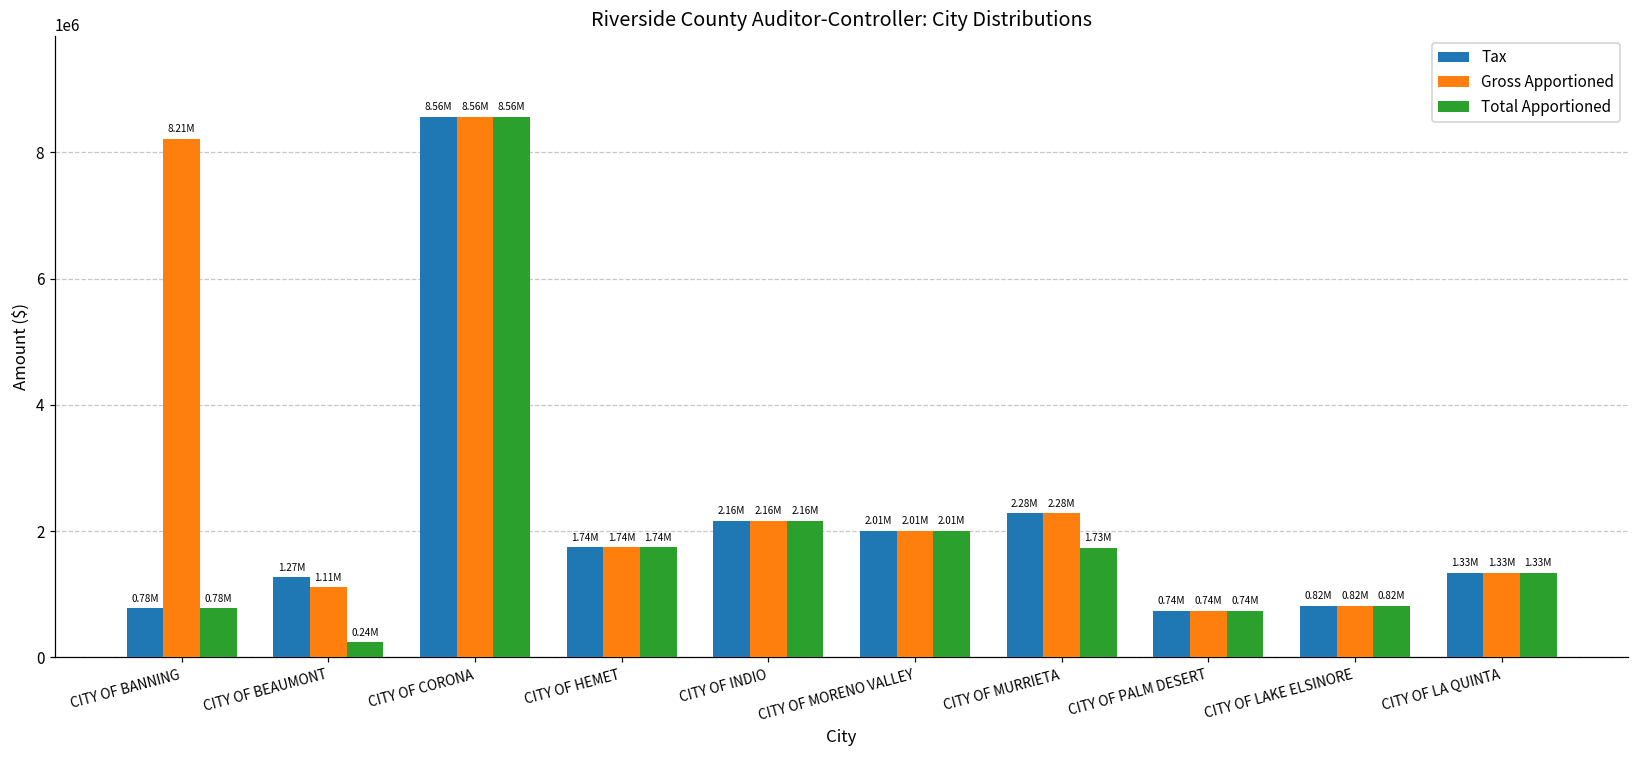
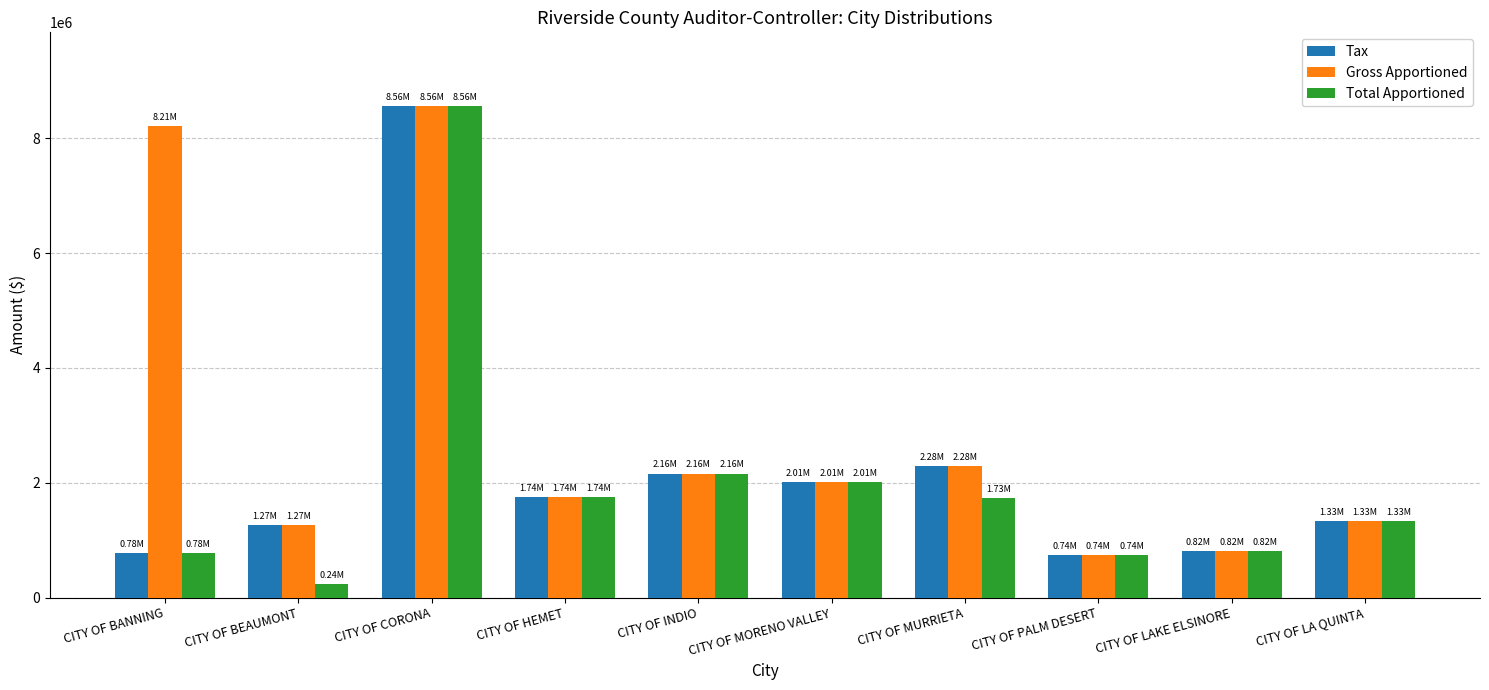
  {
    "Tax": {
      "CITY OF BANNING": "0.78M",
      "CITY OF BEAUMONT": "1.27M",
      "CITY OF CORONA": "8.56M",
      "CITY OF HEMET": "1.74M",
      "CITY OF INDIO": "2.16M",
      "CITY OF MORENO VALLEY": "2.01M",
      "CITY OF MURRIETA": "2.28M",
      "CITY OF PALM DESERT": "0.74M",
      "CITY OF LAKE ELSINORE": "0.82M",
      "CITY OF LA QUINTA": "1.33M"
    },
    "Gross Apportioned": {
      "CITY OF BANNING": "8.21M",
-     "CITY OF BEAUMONT": "1.11M",
+     "CITY OF BEAUMONT": "1.27M",
      "CITY OF CORONA": "8.56M",
      "CITY OF HEMET": "1.74M",
      "CITY OF INDIO": "2.16M",
      "CITY OF MORENO VALLEY": "2.01M",
      "CITY OF MURRIETA": "2.28M",
      "CITY OF PALM DESERT": "0.74M",
      "CITY OF LAKE ELSINORE": "0.82M",
      "CITY OF LA QUINTA": "1.33M"
    },
    "Total Apportioned": {
      "CITY OF BANNING": "0.78M",
      "CITY OF BEAUMONT": "0.24M",
      "CITY OF CORONA": "8.56M",
      "CITY OF HEMET": "1.74M",
      "CITY OF INDIO": "2.16M",
      "CITY OF MORENO VALLEY": "2.01M",
      "CITY OF MURRIETA": "1.73M",
      "CITY OF PALM DESERT": "0.74M",
      "CITY OF LAKE ELSINORE": "0.82M",
      "CITY OF LA QUINTA": "1.33M"
    }
  }
